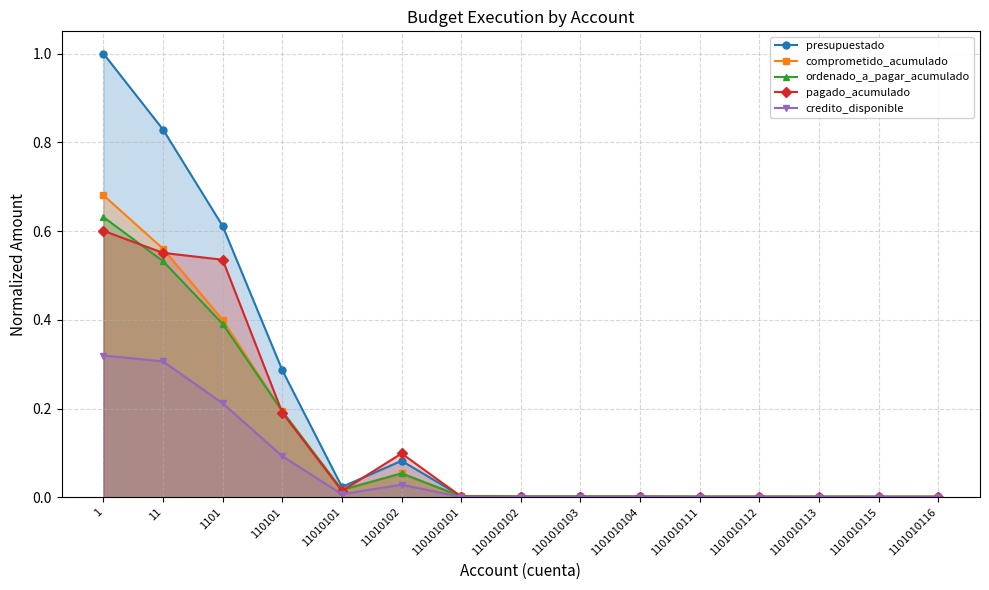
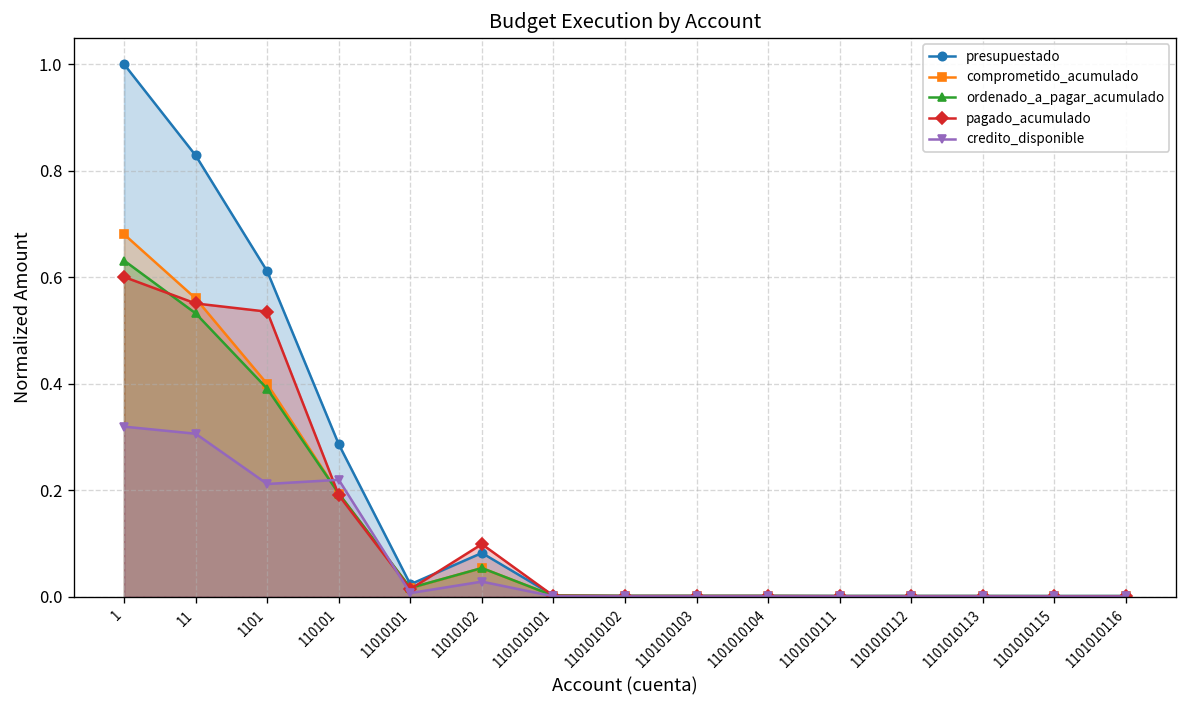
  {
    "presupuestado": {
      "1": 1.00,
      "11": 0.83,
      "1101": 0.61,
      "110101": 0.29,
      "11010101": 0.02,
      "11010102": 0.08
    },
    "comprometido_acumulado": {
      "1": 0.68,
      "11": 0.56,
      "1101": 0.40
    },
    "ordenado_a_pagar_acumulado": {
      "1": 0.63,
      "11": 0.53,
      "1101": 0.39
    },
    "pagado_acumulado": {
      "1": 0.60,
      "11": 0.55,
      "1101": 0.54,
      "11010102": 0.10
    },
    "credito_disponible": {
      "1": 0.32,
      "11": 0.31,
      "1101": 0.21,
-     "110101": 0.09,
+     "110101": 0.22,
      "11010101": 0.01,
      "11010102": 0.03
    }
  }
